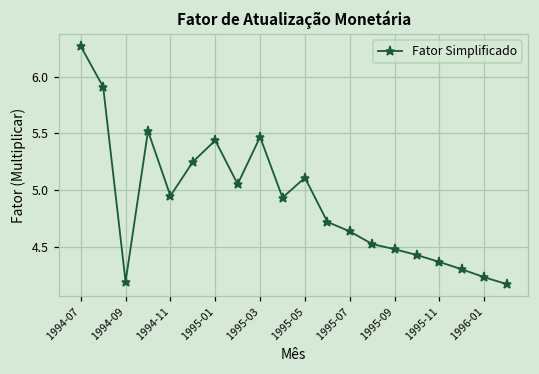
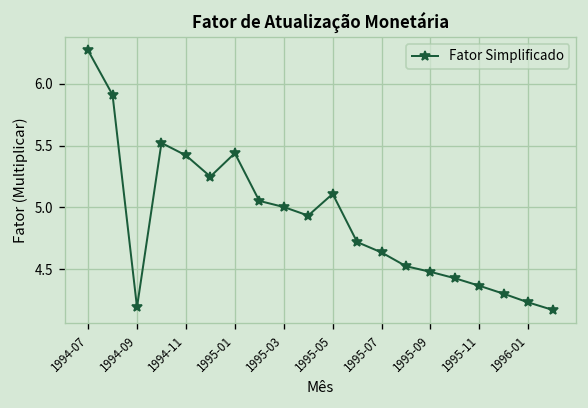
  {
    "1994-07": 6.27,
    "1994-09": 4.19,
-   "1994-11": 4.95,
+   "1994-11": 5.42,
    "1995-01": 5.44,
-   "1995-03": 5.47,
+   "1995-03": 5.00,
    "1995-05": 5.11,
    "1995-07": 4.63,
    "1995-09": 4.48,
    "1995-11": 4.36,
    "1996-01": 4.23
  }
